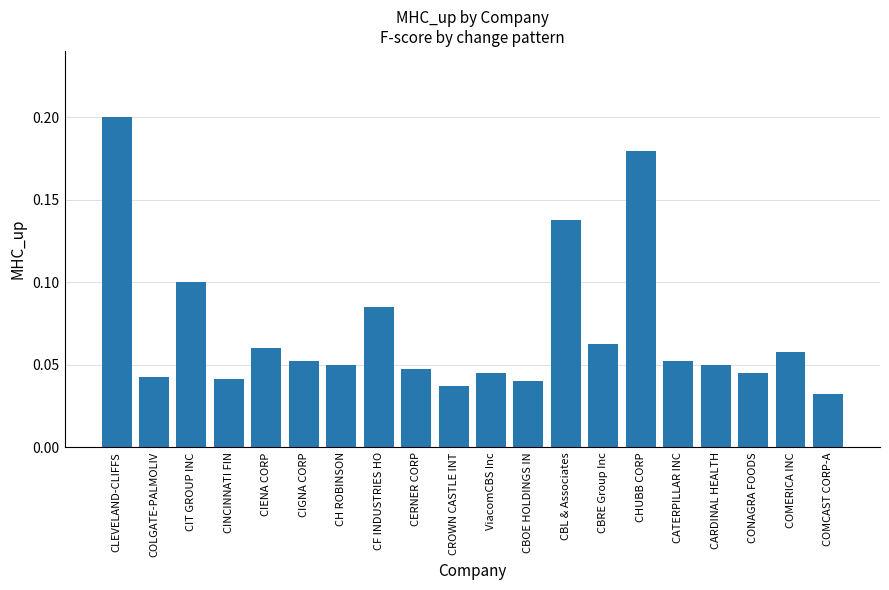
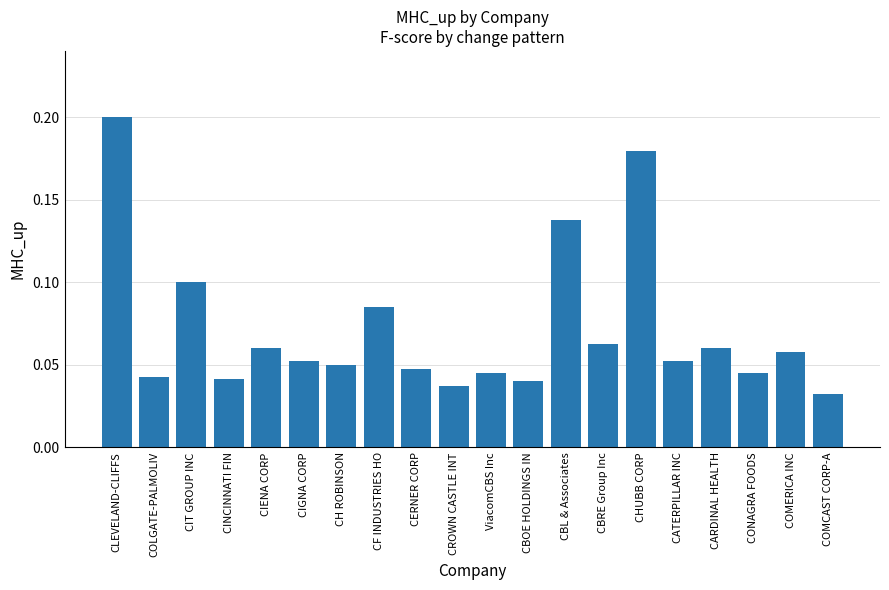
  {
    "CLEVELAND-CLIFFS": 0.20,
    "COLGATE-PALMOLIV": 0.043,
    "CIT GROUP INC": 0.10,
    "CINCINNATI FIN": 0.04,
    "CIENA CORP": 0.06,
    "CIGNA CORP": 0.053,
    "CH ROBINSON": 0.05,
    "CF INDUSTRIES HO": 0.085,
    "CERNER CORP": 0.048,
    "CROWN CASTLE INT": 0.038,
    "ViacomCBS Inc": 0.045,
    "CBOE HOLDINGS IN": 0.04,
    "CBL & Associates": 0.138,
    "CBRE Group Inc": 0.063,
    "CHUBB CORP": 0.18,
    "CATERPILLAR INC": 0.053,
-   "CARDINAL HEALTH": 0.05,
+   "CARDINAL HEALTH": 0.06,
    "CONAGRA FOODS": 0.045,
    "COMERICA INC": 0.058,
    "COMCAST CORP-A": 0.033
  }
